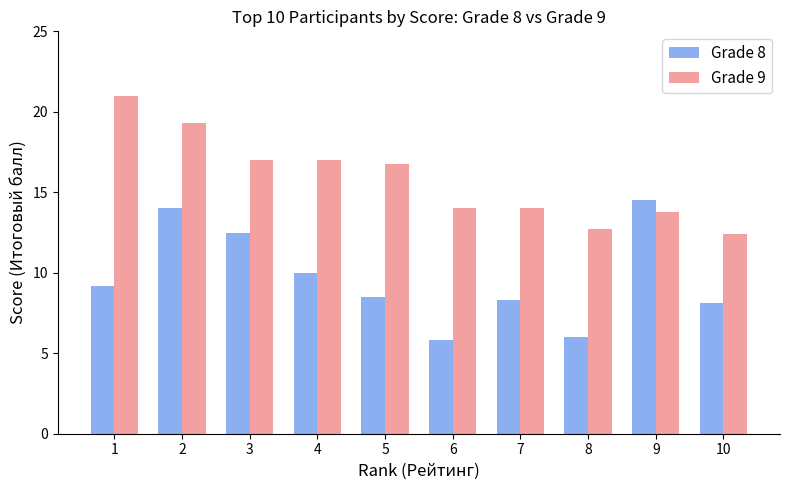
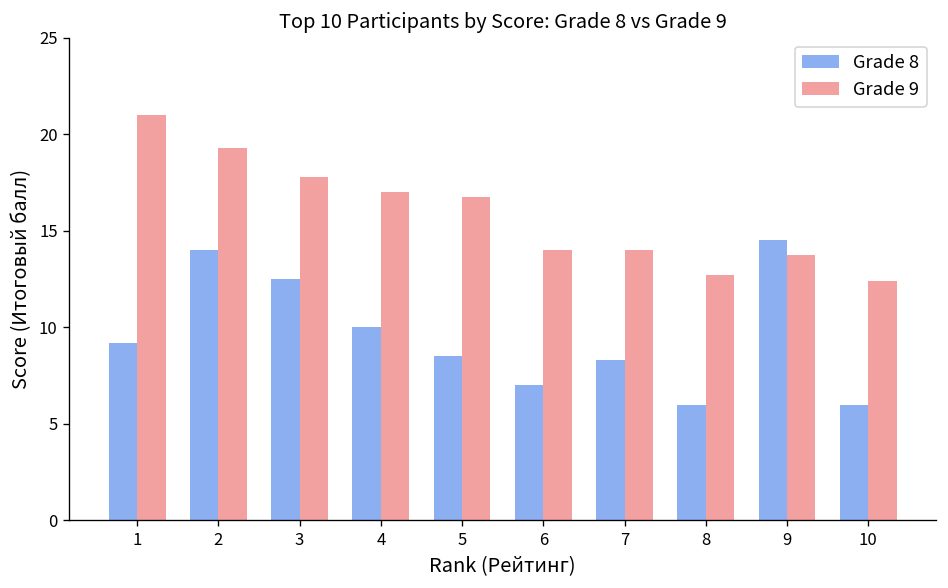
  {
    "Grade 8": {
      "1": 9.2,
      "2": 14.0,
      "3": 12.5,
      "4": 10.0,
      "5": 8.5,
-     "6": 5.8,
+     "6": 7.0,
      "7": 8.3,
      "8": 6.0,
      "9": 14.5,
-     "10": 8.1
+     "10": 6.0
    },
    "Grade 9": {
      "1": 21.0,
      "2": 19.3,
-     "3": 17.0,
+     "3": 17.8,
      "4": 17.0,
      "5": 16.8,
      "6": 14.0,
      "7": 14.0,
      "8": 12.7,
      "9": 13.8,
      "10": 12.4
    }
  }
